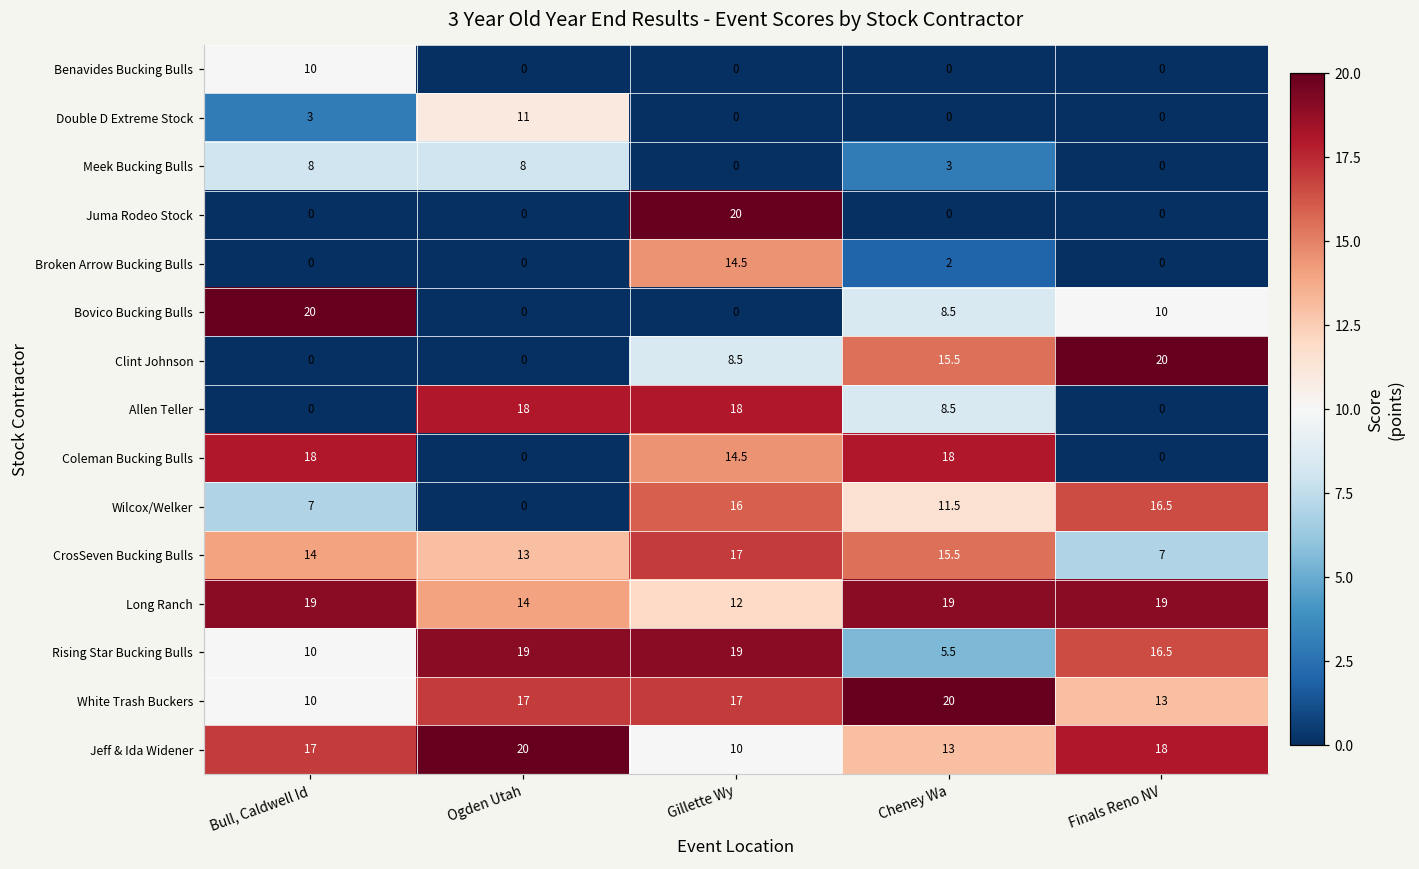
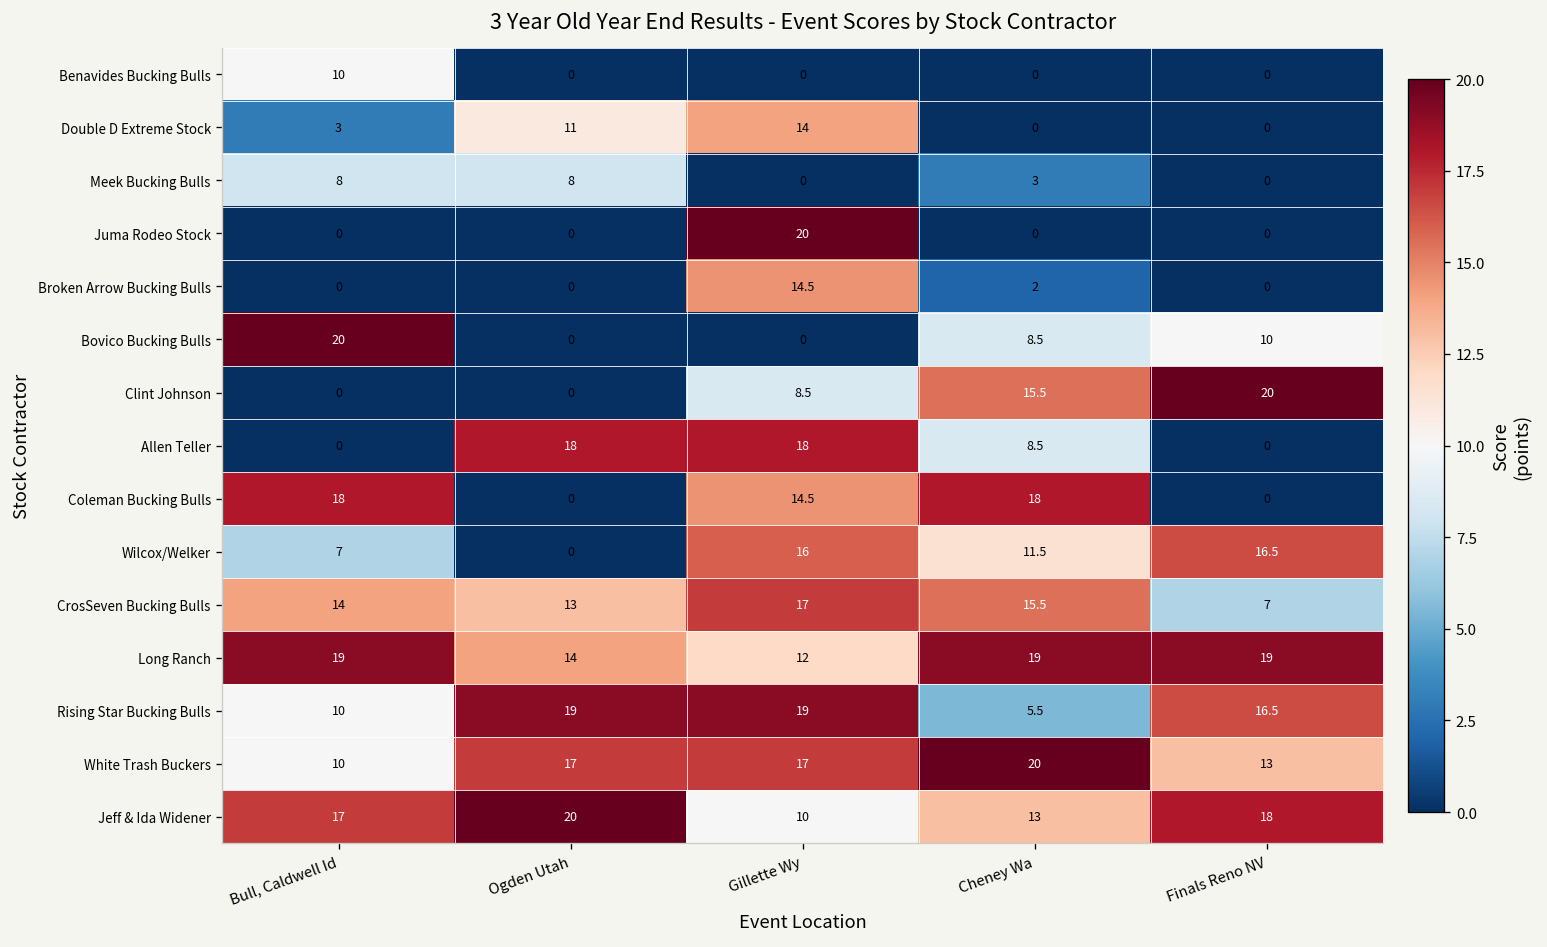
  {
    "Benavides Bucking Bulls": {
      "Bull, Caldwell Id": 10,
      "Ogden Utah": 0,
      "Gillette Wy": 0,
      "Cheney Wa": 0,
      "Finals Reno NV": 0
    },
    "Double D Extreme Stock": {
      "Bull, Caldwell Id": 3,
      "Ogden Utah": 11,
-     "Gillette Wy": 0,
+     "Gillette Wy": 14,
      "Cheney Wa": 0,
      "Finals Reno NV": 0
    },
    "Meek Bucking Bulls": {
      "Bull, Caldwell Id": 8,
      "Ogden Utah": 8,
      "Gillette Wy": 0,
      "Cheney Wa": 3,
      "Finals Reno NV": 0
    },
    "Juma Rodeo Stock": {
      "Bull, Caldwell Id": 0,
      "Ogden Utah": 0,
      "Gillette Wy": 20,
      "Cheney Wa": 0,
      "Finals Reno NV": 0
    },
    "Broken Arrow Bucking Bulls": {
      "Bull, Caldwell Id": 0,
      "Ogden Utah": 0,
      "Gillette Wy": 14.5,
      "Cheney Wa": 2,
      "Finals Reno NV": 0
    },
    "Bovico Bucking Bulls": {
      "Bull, Caldwell Id": 20,
      "Ogden Utah": 0,
      "Gillette Wy": 0,
      "Cheney Wa": 8.5,
      "Finals Reno NV": 10
    },
    "Clint Johnson": {
      "Bull, Caldwell Id": 0,
      "Ogden Utah": 0,
      "Gillette Wy": 8.5,
      "Cheney Wa": 15.5,
      "Finals Reno NV": 20
    },
    "Allen Teller": {
      "Bull, Caldwell Id": 0,
      "Ogden Utah": 18,
      "Gillette Wy": 18,
      "Cheney Wa": 8.5,
      "Finals Reno NV": 0
    },
    "Coleman Bucking Bulls": {
      "Bull, Caldwell Id": 18,
      "Ogden Utah": 0,
      "Gillette Wy": 14.5,
      "Cheney Wa": 18,
      "Finals Reno NV": 0
    },
    "Wilcox/Welker": {
      "Bull, Caldwell Id": 7,
      "Ogden Utah": 0,
      "Gillette Wy": 16,
      "Cheney Wa": 11.5,
      "Finals Reno NV": 16.5
    },
    "CrosSeven Bucking Bulls": {
      "Bull, Caldwell Id": 14,
      "Ogden Utah": 13,
      "Gillette Wy": 17,
      "Cheney Wa": 15.5,
      "Finals Reno NV": 7
    },
    "Long Ranch": {
      "Bull, Caldwell Id": 19,
      "Ogden Utah": 14,
      "Gillette Wy": 12,
      "Cheney Wa": 19,
      "Finals Reno NV": 19
    },
    "Rising Star Bucking Bulls": {
      "Bull, Caldwell Id": 10,
      "Ogden Utah": 19,
      "Gillette Wy": 19,
      "Cheney Wa": 5.5,
      "Finals Reno NV": 16.5
    },
    "White Trash Buckers": {
      "Bull, Caldwell Id": 10,
      "Ogden Utah": 17,
      "Gillette Wy": 17,
      "Cheney Wa": 20,
      "Finals Reno NV": 13
    },
    "Jeff & Ida Widener": {
      "Bull, Caldwell Id": 17,
      "Ogden Utah": 20,
      "Gillette Wy": 10,
      "Cheney Wa": 13,
      "Finals Reno NV": 18
    }
  }
